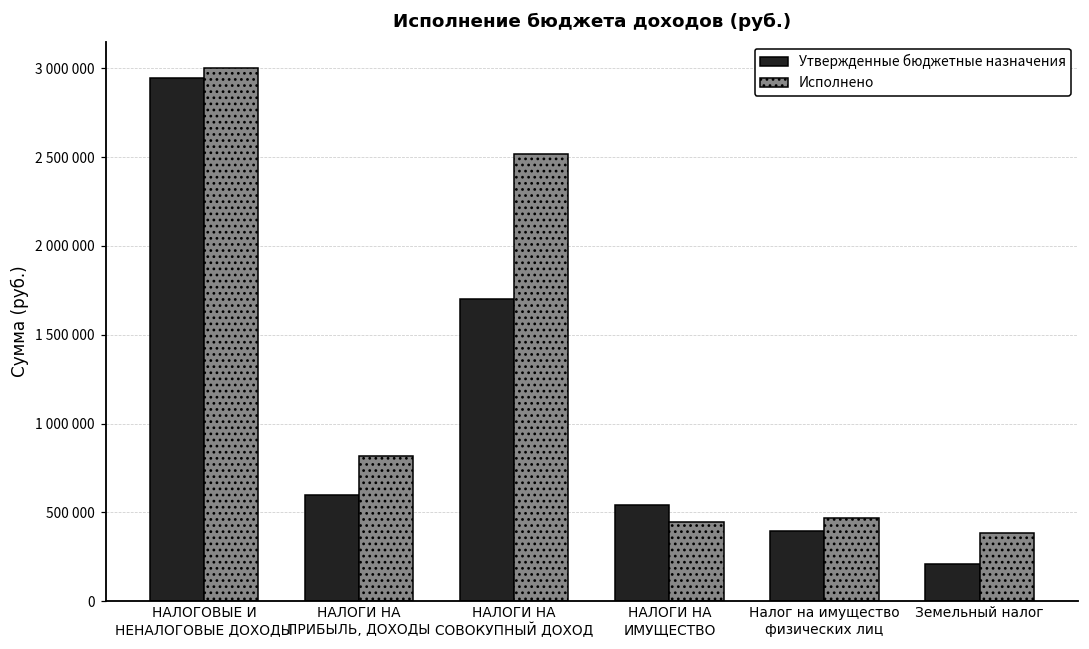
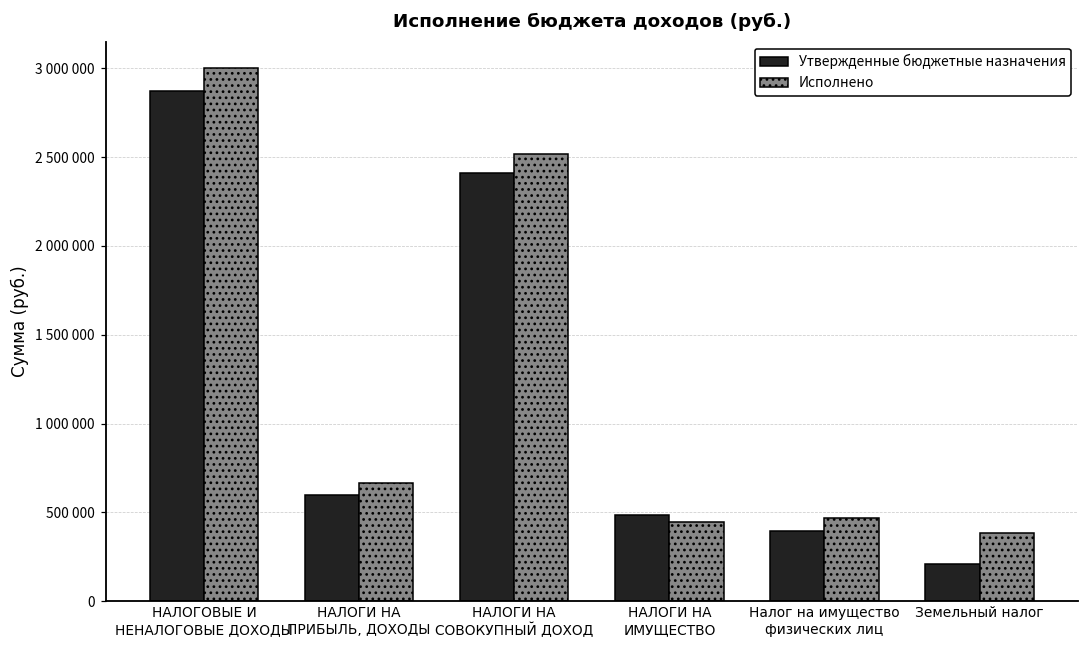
  {
    "Утвержденные бюджетные назначения": {
-     "НАЛОГОВЫЕ И НЕНАЛОГОВЫЕ ДОХОДЫ": 2940000,
+     "НАЛОГОВЫЕ И НЕНАЛОГОВЫЕ ДОХОДЫ": 2870000,
      "НАЛОГИ НА ПРИБЫЛЬ, ДОХОДЫ": 600000,
-     "НАЛОГИ НА СОВОКУПНЫЙ ДОХОД": 1700000,
-     "НАЛОГИ НА ИМУЩЕСТВО": 540000,
+     "НАЛОГИ НА СОВОКУПНЫЙ ДОХОД": 2410000,
+     "НАЛОГИ НА ИМУЩЕСТВО": 490000,
      "Налог на имущество физических лиц": 400000,
      "Земельный налог": 210000
    },
    "Исполнено": {
      "НАЛОГОВЫЕ И НЕНАЛОГОВЫЕ ДОХОДЫ": 3000000,
-     "НАЛОГИ НА ПРИБЫЛЬ, ДОХОДЫ": 820000,
+     "НАЛОГИ НА ПРИБЫЛЬ, ДОХОДЫ": 670000,
      "НАЛОГИ НА СОВОКУПНЫЙ ДОХОД": 2520000,
      "НАЛОГИ НА ИМУЩЕСТВО": 440000,
      "Налог на имущество физических лиц": 470000,
      "Земельный налог": 390000
    }
  }
